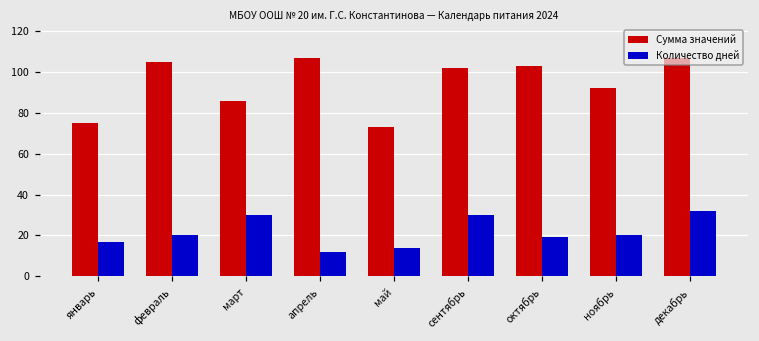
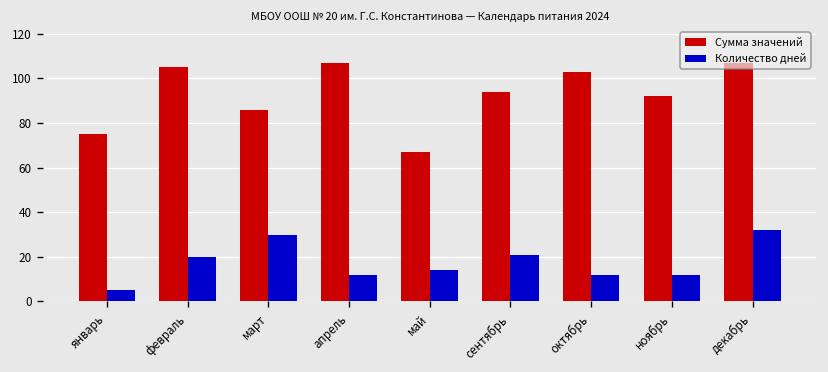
  {
    "Сумма значений": {
      "январь": 75,
      "февраль": 105,
      "март": 86,
      "апрель": 107,
-     "май": 73,
-     "сентябрь": 102,
+     "май": 67,
+     "сентябрь": 94,
      "октябрь": 103,
      "ноябрь": 92
    },
    "Количество дней": {
-     "январь": 17,
+     "январь": 5,
      "февраль": 20,
      "март": 30,
      "апрель": 12,
      "май": 14,
-     "сентябрь": 30,
-     "октябрь": 19,
-     "ноябрь": 20,
+     "сентябрь": 21,
+     "октябрь": 12,
+     "ноябрь": 12,
      "декабрь": 32
    }
  }
